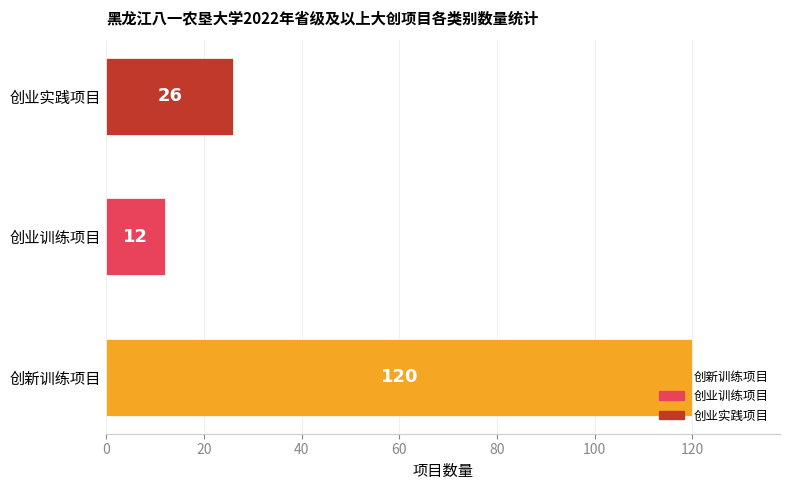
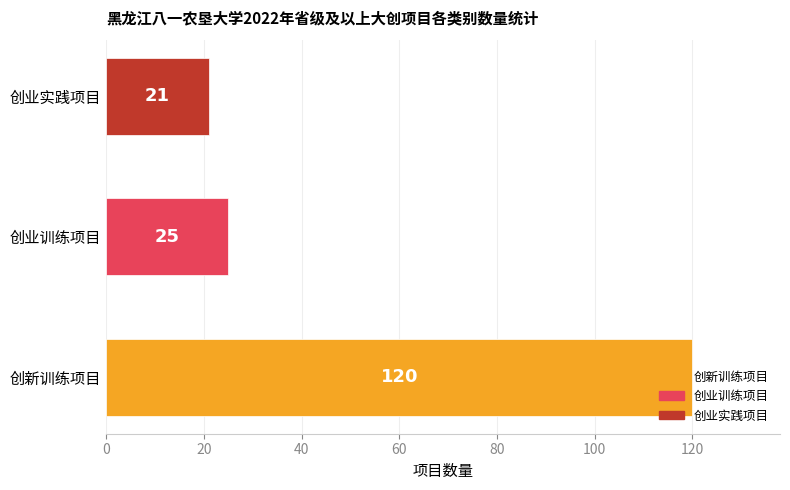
  {
-   "创业实践项目": 26,
-   "创业训练项目": 12,
+   "创业实践项目": 21,
+   "创业训练项目": 25,
    "创新训练项目": 120
  }
